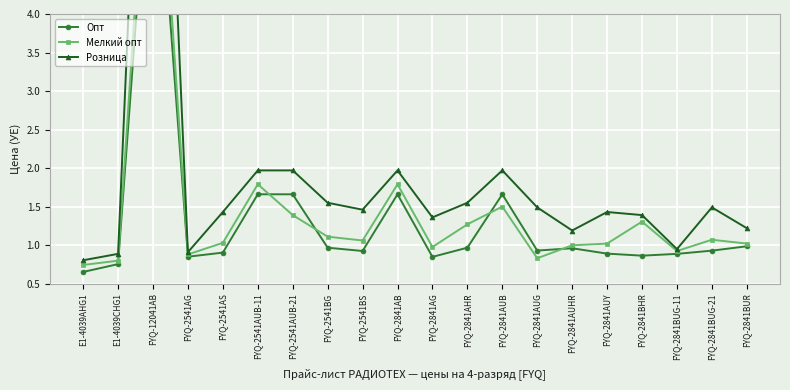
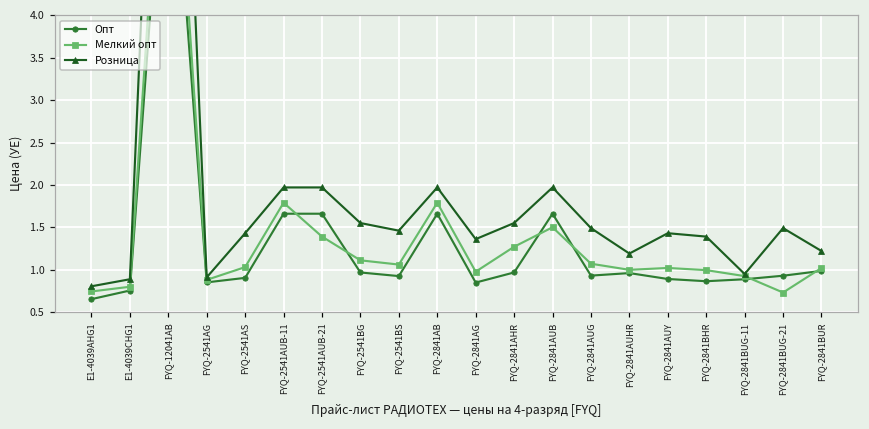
  {
    "Мелкий опт": {
      "E1-4039AHG1": 0.7,
      "E1-4039CHG1": 0.8,
      "FYQ-2541AS": 1.0,
      "FYQ-2541AUB-11": 1.8,
      "FYQ-2541AUB-21": 1.4,
      "FYQ-2541BG": 1.1,
      "FYQ-2541BS": 1.1,
      "FYQ-2841AB": 1.8,
      "FYQ-2841AG": 1.0,
      "FYQ-2841AHR": 1.3,
      "FYQ-2841AUB": 1.5,
-     "FYQ-2841AUG": 0.8,
+     "FYQ-2841AUG": 1.1,
      "FYQ-2841AUHR": 1.0,
      "FYQ-2841AUY": 1.0,
-     "FYQ-2841BHR": 1.3,
-     "FYQ-2841BUG-21": 1.1,
+     "FYQ-2841BHR": 1.0,
+     "FYQ-2841BUG-21": 0.7,
      "FYQ-2841BUR": 1.0
    }
  }
